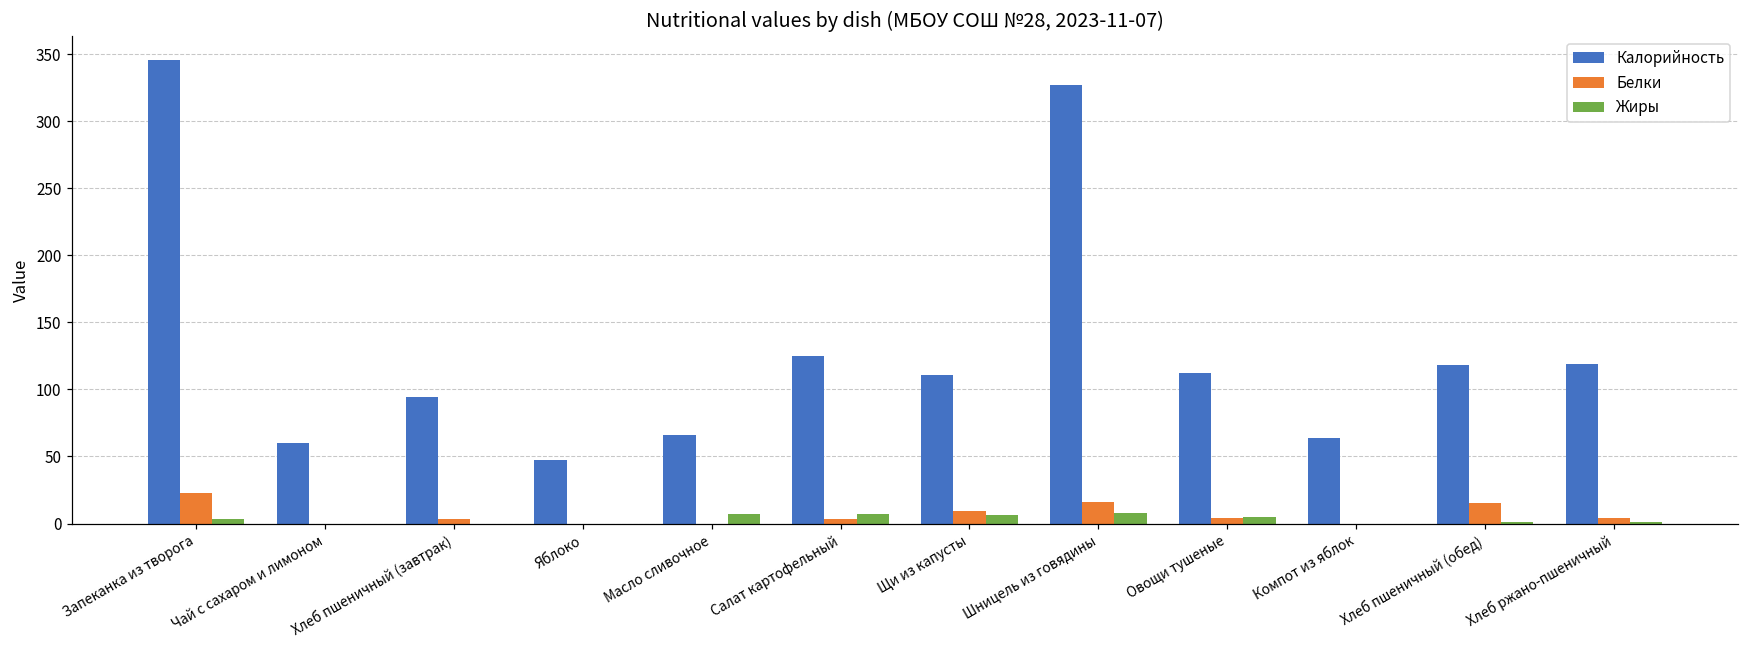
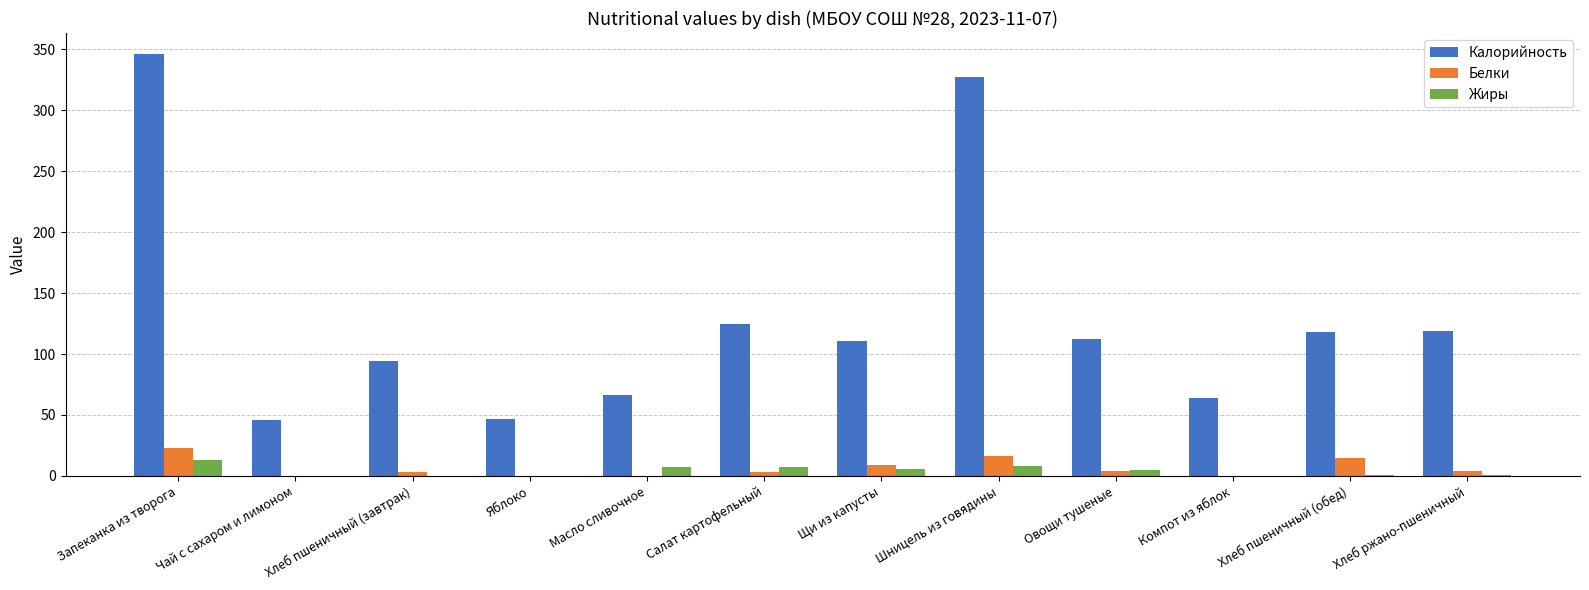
  {
    "Калорийность": {
      "Запеканка из творога": 346,
-     "Чай с сахаром и лимоном": 60,
+     "Чай с сахаром и лимоном": 46,
      "Хлеб пшеничный (завтрак)": 94,
      "Яблоко": 47,
      "Масло сливочное": 66,
      "Салат картофельный": 125,
      "Щи из капусты": 111,
      "Шницель из говядины": 327,
      "Овощи тушеные": 112,
      "Компот из яблок": 64,
      "Хлеб пшеничный (обед)": 118,
      "Хлеб ржано-пшеничный": 119
    },
    "Белки": {
      "Запеканка из творога": 23,
      "Чай с сахаром и лимоном": 0,
      "Хлеб пшеничный (завтрак)": 3,
      "Яблоко": 0,
      "Масло сливочное": 0,
      "Салат картофельный": 3,
      "Щи из капусты": 9,
      "Шницель из говядины": 16,
      "Овощи тушеные": 4,
      "Компот из яблок": 0,
      "Хлеб пшеничный (обед)": 15,
      "Хлеб ржано-пшеничный": 4
    },
    "Жиры": {
-     "Запеканка из творога": 3,
+     "Запеканка из творога": 13,
      "Чай с сахаром и лимоном": 0,
      "Хлеб пшеничный (завтрак)": 0,
      "Яблоко": 0,
      "Масло сливочное": 7,
      "Салат картофельный": 7,
      "Щи из капусты": 6,
      "Шницель из говядины": 8,
      "Овощи тушеные": 5,
      "Компот из яблок": 0
    }
  }
